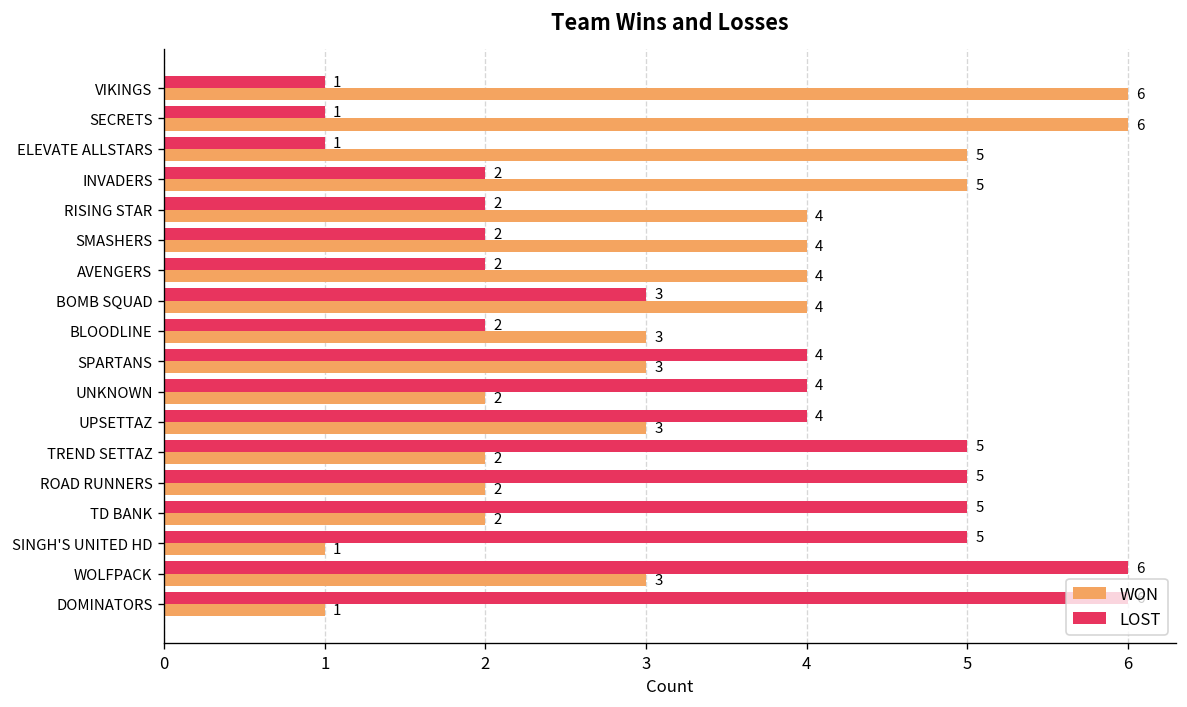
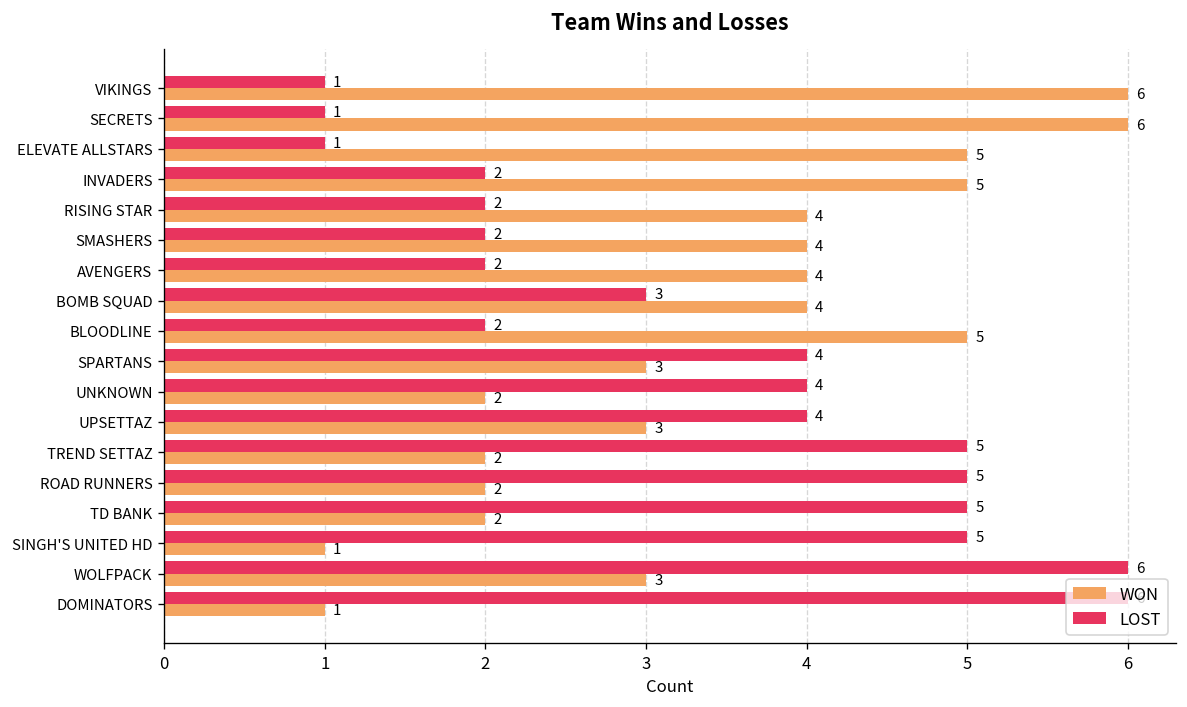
  {
    "WON": {
      "VIKINGS": 6,
      "SECRETS": 6,
      "ELEVATE ALLSTARS": 5,
      "INVADERS": 5,
      "RISING STAR": 4,
      "SMASHERS": 4,
      "AVENGERS": 4,
      "BOMB SQUAD": 4,
-     "BLOODLINE": 3,
+     "BLOODLINE": 5,
      "SPARTANS": 3,
      "UNKNOWN": 2,
      "UPSETTAZ": 3,
      "TREND SETTAZ": 2,
      "ROAD RUNNERS": 2,
      "TD BANK": 2,
      "SINGH'S UNITED HD": 1,
      "WOLFPACK": 3,
      "DOMINATORS": 1
    },
    "LOST": {
      "VIKINGS": 1,
      "SECRETS": 1,
      "ELEVATE ALLSTARS": 1,
      "INVADERS": 2,
      "RISING STAR": 2,
      "SMASHERS": 2,
      "AVENGERS": 2,
      "BOMB SQUAD": 3,
      "BLOODLINE": 2,
      "SPARTANS": 4,
      "UNKNOWN": 4,
      "UPSETTAZ": 4,
      "TREND SETTAZ": 5,
      "ROAD RUNNERS": 5,
      "TD BANK": 5,
      "SINGH'S UNITED HD": 5,
      "WOLFPACK": 6
    }
  }
